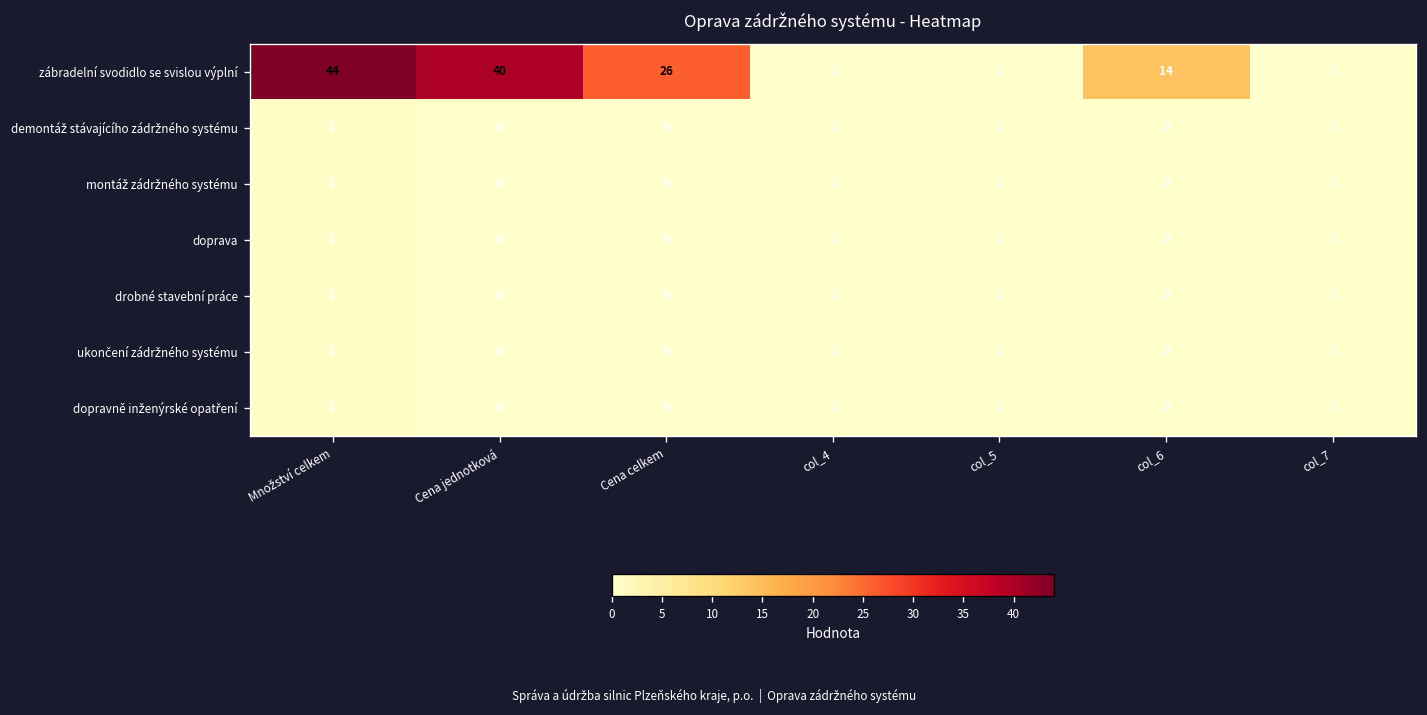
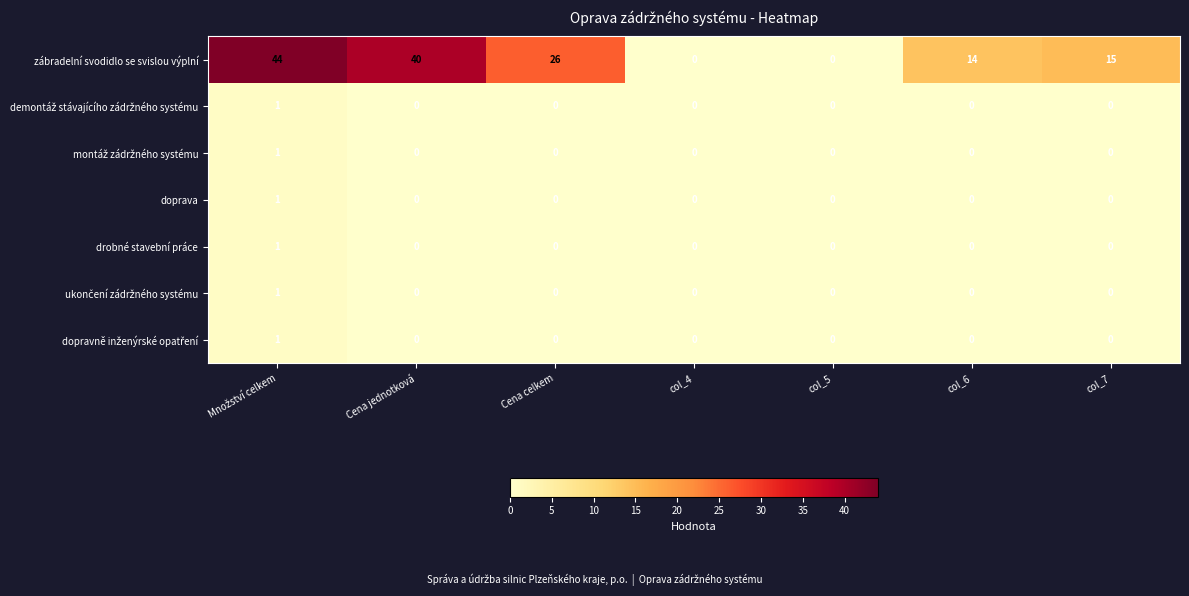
  {
    "zábradelní svodidlo se svislou výplní": {
      "Množství celkem": 44,
      "Cena jednotková": 40,
      "Cena celkem": 26,
      "col_4": 0,
      "col_6": 14,
-     "col_7": 0
+     "col_7": 15
    },
    "demontáž stávajícího zádržného systému": {
      "Množství celkem": 1,
      "Cena jednotková": 0,
      "Cena celkem": 0,
      "col_4": 0,
      "col_6": 0,
      "col_7": 0
    },
    "montáž zádržného systému": {
      "Množství celkem": 1,
      "Cena jednotková": 0,
      "Cena celkem": 0,
      "col_4": 0,
      "col_6": 0,
      "col_7": 0
    },
    "doprava": {
      "Množství celkem": 1,
      "Cena jednotková": 0,
      "Cena celkem": 0,
      "col_4": 0,
      "col_6": 0,
      "col_7": 0
    },
    "drobné stavební práce": {
      "Množství celkem": 1,
      "Cena jednotková": 0,
      "Cena celkem": 0,
      "col_4": 0,
      "col_6": 0,
      "col_7": 0
    },
    "ukončení zádržného systému": {
      "Množství celkem": 1,
      "Cena jednotková": 0,
      "Cena celkem": 0,
      "col_4": 0,
      "col_6": 0,
      "col_7": 0
    },
    "dopravně inženýrské opatření": {
      "Množství celkem": 1,
      "Cena jednotková": 0,
      "Cena celkem": 0,
      "col_4": 0,
      "col_6": 0,
      "col_7": 0
    }
  }
